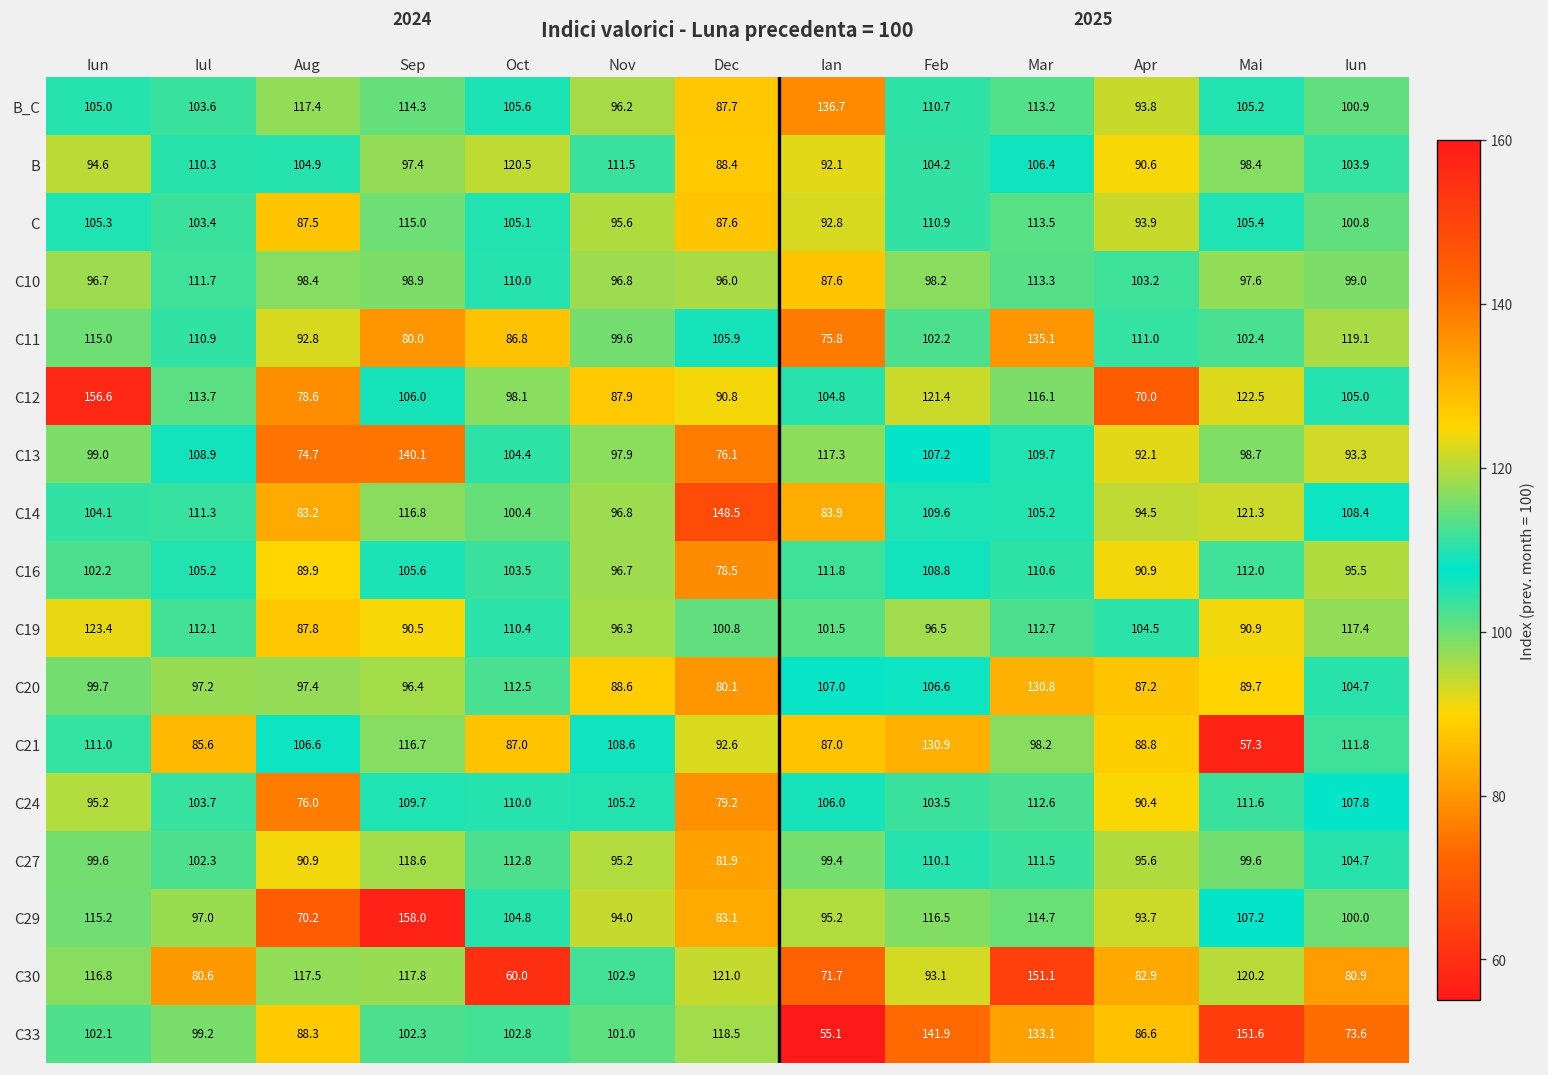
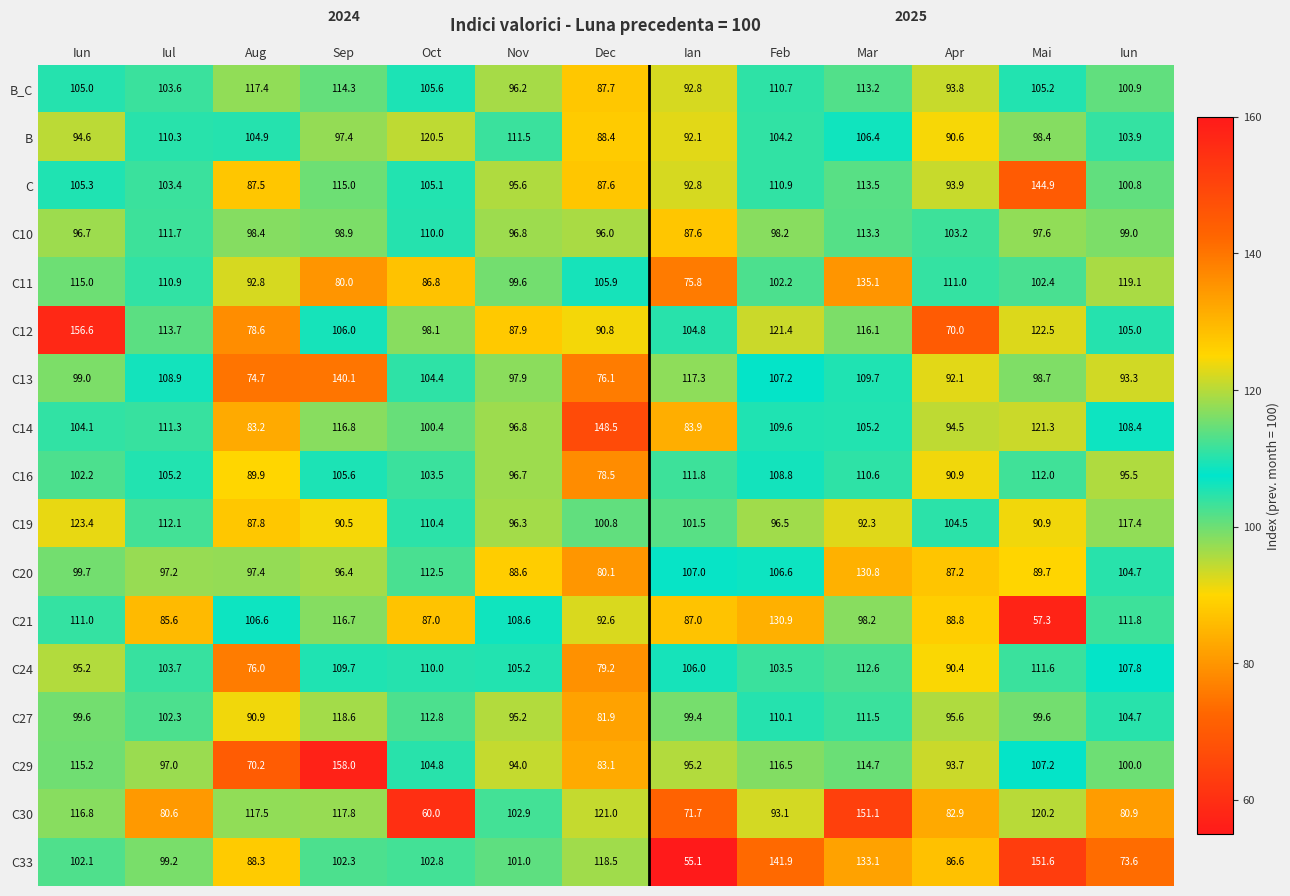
  {
    "B_C": {
      "Iul": 103.6,
      "Aug": 117.4,
      "Sep": 114.3,
      "Oct": 105.6,
      "Nov": 96.2,
      "Dec": 87.7,
-     "Ian": 136.7,
+     "Ian": 92.8,
      "Feb": 110.7,
      "Mar": 113.2,
      "Apr": 93.8,
      "Mai": 105.2
    },
    "B": {
      "Iul": 110.3,
      "Aug": 104.9,
      "Sep": 97.4,
      "Oct": 120.5,
      "Nov": 111.5,
      "Dec": 88.4,
      "Ian": 92.1,
      "Feb": 104.2,
      "Mar": 106.4,
      "Apr": 90.6,
      "Mai": 98.4
    },
    "C": {
      "Iul": 103.4,
      "Aug": 87.5,
      "Sep": 115.0,
      "Oct": 105.1,
      "Nov": 95.6,
      "Dec": 87.6,
      "Ian": 92.8,
      "Feb": 110.9,
      "Mar": 113.5,
      "Apr": 93.9,
-     "Mai": 105.4
+     "Mai": 144.9
    },
    "C10": {
      "Iul": 111.7,
      "Aug": 98.4,
      "Sep": 98.9,
      "Oct": 110.0,
      "Nov": 96.8,
      "Dec": 96.0,
      "Ian": 87.6,
      "Feb": 98.2,
      "Mar": 113.3,
      "Apr": 103.2,
      "Mai": 97.6
    },
    "C11": {
      "Iul": 110.9,
      "Aug": 92.8,
      "Sep": 80.0,
      "Oct": 86.8,
      "Nov": 99.6,
      "Dec": 105.9,
      "Ian": 75.8,
      "Feb": 102.2,
      "Mar": 135.1,
      "Apr": 111.0,
      "Mai": 102.4
    },
    "C12": {
      "Iul": 113.7,
      "Aug": 78.6,
      "Sep": 106.0,
      "Oct": 98.1,
      "Nov": 87.9,
      "Dec": 90.8,
      "Ian": 104.8,
      "Feb": 121.4,
      "Mar": 116.1,
      "Apr": 70.0,
      "Mai": 122.5
    },
    "C13": {
      "Iul": 108.9,
      "Aug": 74.7,
      "Sep": 140.1,
      "Oct": 104.4,
      "Nov": 97.9,
      "Dec": 76.1,
      "Ian": 117.3,
      "Feb": 107.2,
      "Mar": 109.7,
      "Apr": 92.1,
      "Mai": 98.7
    },
    "C14": {
      "Iul": 111.3,
      "Aug": 83.2,
      "Sep": 116.8,
      "Oct": 100.4,
      "Nov": 96.8,
      "Dec": 148.5,
      "Ian": 83.9,
      "Feb": 109.6,
      "Mar": 105.2,
      "Apr": 94.5,
      "Mai": 121.3
    },
    "C16": {
      "Iul": 105.2,
      "Aug": 89.9,
      "Sep": 105.6,
      "Oct": 103.5,
      "Nov": 96.7,
      "Dec": 78.5,
      "Ian": 111.8,
      "Feb": 108.8,
      "Mar": 110.6,
      "Apr": 90.9,
      "Mai": 112.0
    },
    "C19": {
      "Iul": 112.1,
      "Aug": 87.8,
      "Sep": 90.5,
      "Oct": 110.4,
      "Nov": 96.3,
      "Dec": 100.8,
      "Ian": 101.5,
      "Feb": 96.5,
-     "Mar": 112.7,
+     "Mar": 92.3,
      "Apr": 104.5,
      "Mai": 90.9
    },
    "C20": {
      "Iul": 97.2,
      "Aug": 97.4,
      "Sep": 96.4,
      "Oct": 112.5,
      "Nov": 88.6,
      "Dec": 80.1,
      "Ian": 107.0,
      "Feb": 106.6,
      "Mar": 130.8,
      "Apr": 87.2,
      "Mai": 89.7
    },
    "C21": {
      "Iul": 85.6,
      "Aug": 106.6,
      "Sep": 116.7,
      "Oct": 87.0,
      "Nov": 108.6,
      "Dec": 92.6,
      "Ian": 87.0,
      "Feb": 130.9,
      "Mar": 98.2,
      "Apr": 88.8,
      "Mai": 57.3
    },
    "C24": {
      "Iul": 103.7,
      "Aug": 76.0,
      "Sep": 109.7,
      "Oct": 110.0,
      "Nov": 105.2,
      "Dec": 79.2,
      "Ian": 106.0,
      "Feb": 103.5,
      "Mar": 112.6,
      "Apr": 90.4,
      "Mai": 111.6
    },
    "C27": {
      "Iul": 102.3,
      "Aug": 90.9,
      "Sep": 118.6,
      "Oct": 112.8,
      "Nov": 95.2,
      "Dec": 81.9,
      "Ian": 99.4,
      "Feb": 110.1,
      "Mar": 111.5,
      "Apr": 95.6,
      "Mai": 99.6
    },
    "C29": {
      "Iul": 97.0,
      "Aug": 70.2,
      "Sep": 158.0,
      "Oct": 104.8,
      "Nov": 94.0,
      "Dec": 83.1,
      "Ian": 95.2,
      "Feb": 116.5,
      "Mar": 114.7,
      "Apr": 93.7,
      "Mai": 107.2
    },
    "C30": {
      "Iul": 80.6,
      "Aug": 117.5,
      "Sep": 117.8,
      "Oct": 60.0,
      "Nov": 102.9,
      "Dec": 121.0,
      "Ian": 71.7,
      "Feb": 93.1,
      "Mar": 151.1,
      "Apr": 82.9,
      "Mai": 120.2
    },
    "C33": {
      "Iul": 99.2,
      "Aug": 88.3,
      "Sep": 102.3,
      "Oct": 102.8,
      "Nov": 101.0,
      "Dec": 118.5,
      "Ian": 55.1,
      "Feb": 141.9,
      "Mar": 133.1,
      "Apr": 86.6,
      "Mai": 151.6
    }
  }
